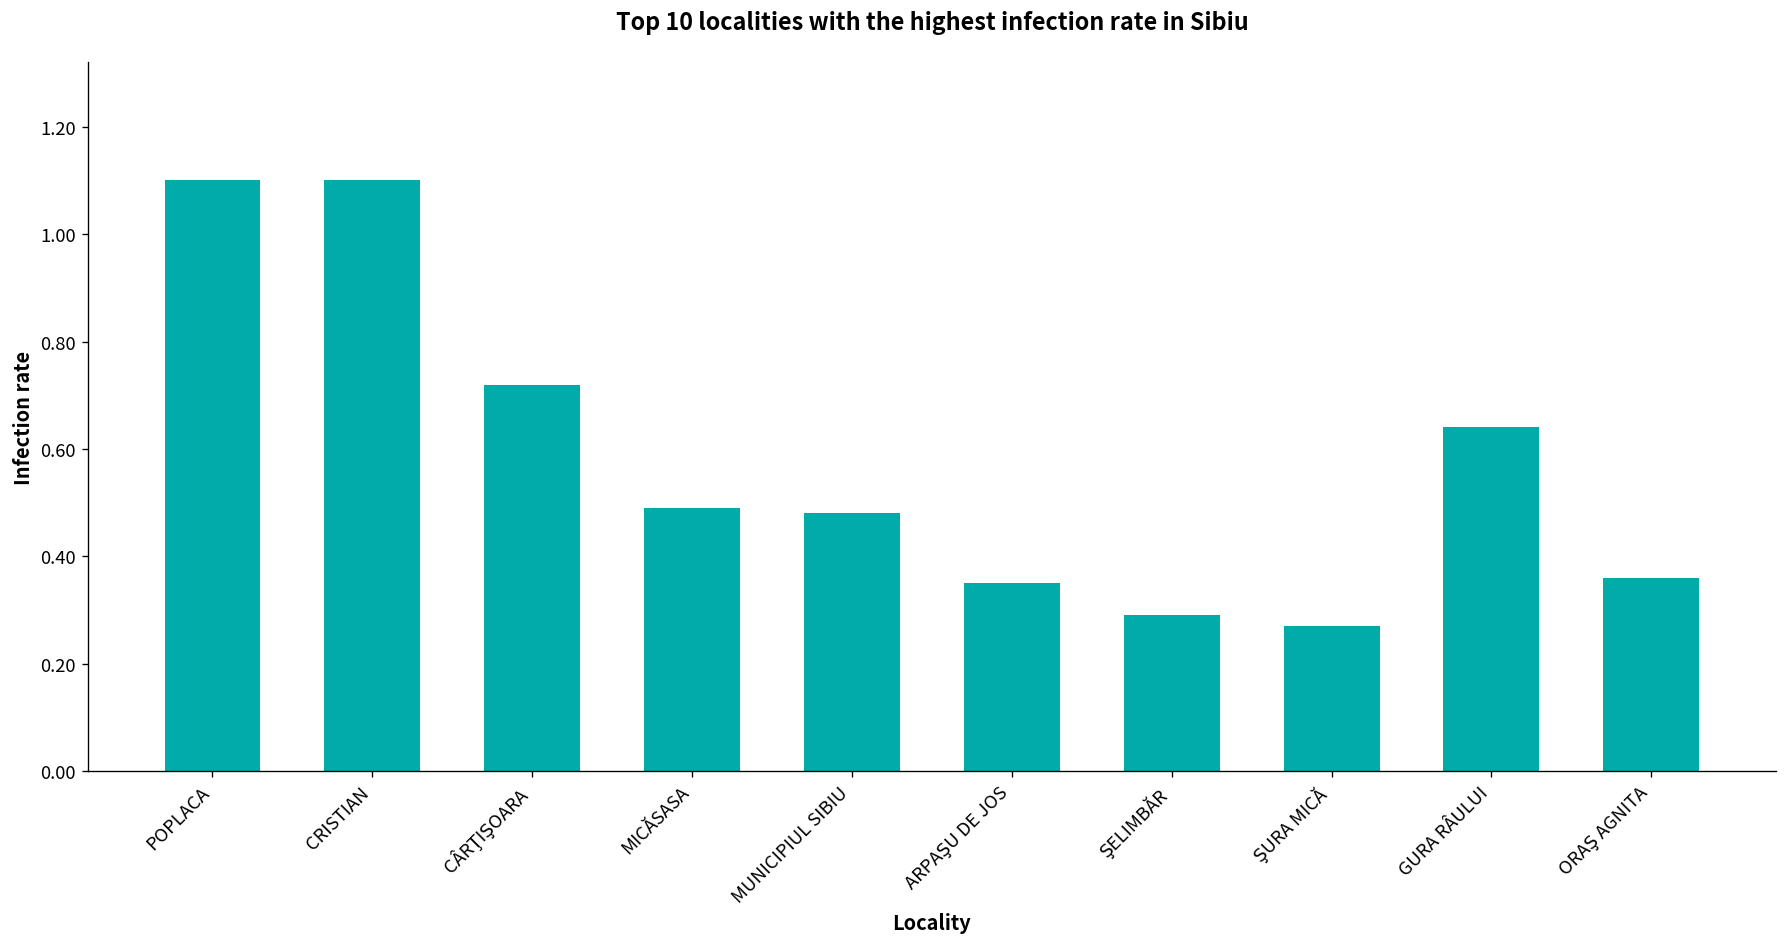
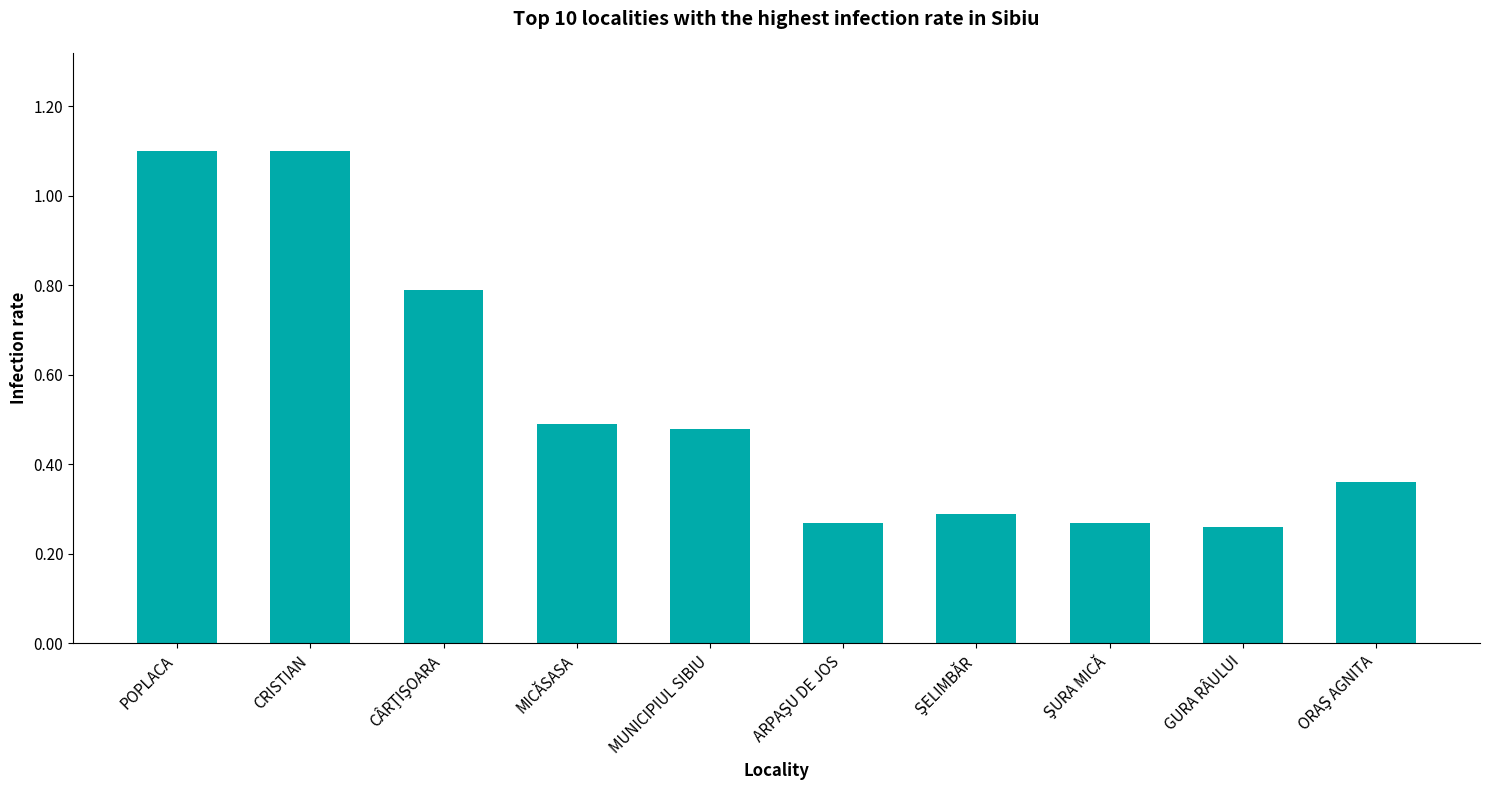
  {
    "POPLACA": 1.10,
    "CRISTIAN": 1.10,
-   "CÂRŢIŞOARA": 0.72,
+   "CÂRŢIŞOARA": 0.79,
    "MICĂSASA": 0.49,
    "MUNICIPIUL SIBIU": 0.48,
-   "ARPAŞU DE JOS": 0.35,
+   "ARPAŞU DE JOS": 0.27,
    "ŞELIMBĂR": 0.29,
    "ŞURA MICĂ": 0.27,
-   "GURA RÂULUI": 0.64,
+   "GURA RÂULUI": 0.26,
    "ORAŞ AGNITA": 0.36
  }
